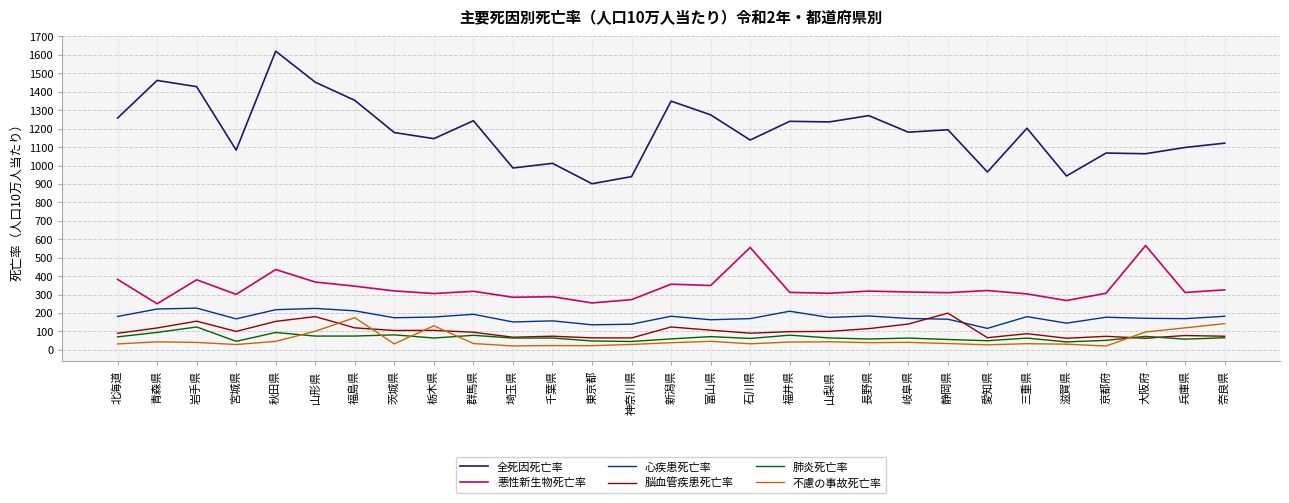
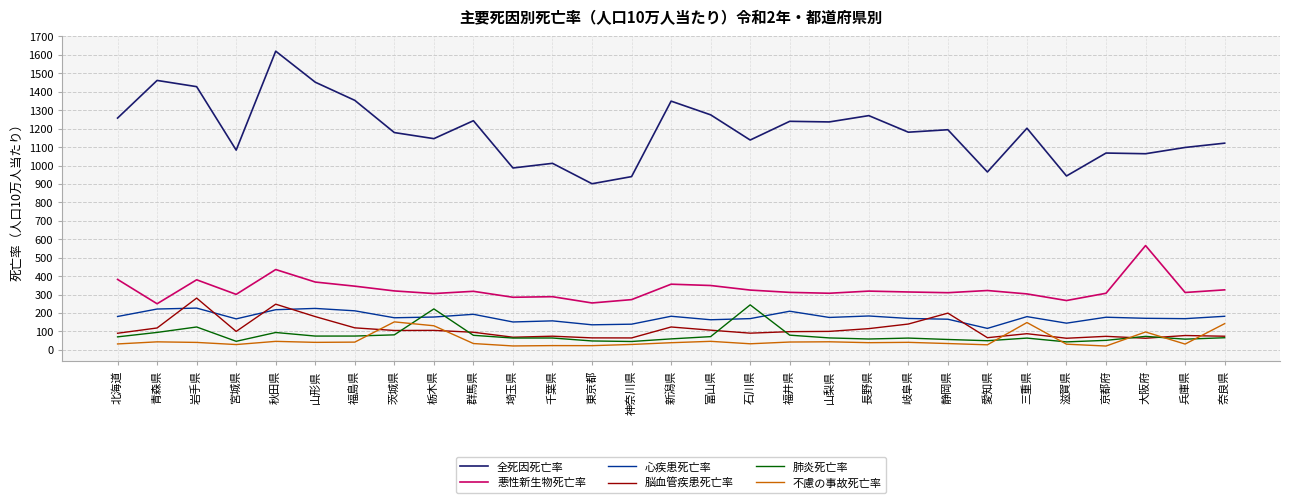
  {
    "悪性新生物死亡率": {
      "北海道": 380,
      "青森県": 250,
      "岩手県": 380,
      "宮城県": 300,
      "秋田県": 440,
      "山形県": 370,
      "福島県": 350,
      "茨城県": 320,
      "栃木県": 310,
      "群馬県": 320,
      "埼玉県": 290,
      "千葉県": 290,
      "東京都": 250,
      "神奈川県": 270,
      "新潟県": 360,
      "富山県": 350,
-     "石川県": 560,
+     "石川県": 320,
      "福井県": 310,
      "山梨県": 310,
      "長野県": 320,
      "岐阜県": 310,
      "静岡県": 310,
      "愛知県": 320,
      "三重県": 300,
      "滋賀県": 270,
      "京都府": 310,
      "大阪府": 570,
      "兵庫県": 310,
      "奈良県": 330
    },
    "脳血管疾患死亡率": {
      "北海道": 90,
      "青森県": 120,
-     "岩手県": 160,
+     "岩手県": 280,
      "宮城県": 100,
-     "秋田県": 150,
+     "秋田県": 250,
      "山形県": 180,
      "福島県": 120,
      "茨城県": 110,
      "栃木県": 110,
      "群馬県": 100,
      "東京都": 70,
      "神奈川県": 60,
      "新潟県": 120,
      "富山県": 110,
      "石川県": 90,
      "福井県": 100,
      "山梨県": 100,
      "長野県": 120,
      "岐阜県": 140,
      "静岡県": 200,
      "愛知県": 70,
      "三重県": 90,
      "滋賀県": 60,
      "京都府": 70,
      "兵庫県": 80
    },
    "肺炎死亡率": {
      "北海道": 70,
      "青森県": 90,
      "岩手県": 120,
      "宮城県": 50,
      "秋田県": 90,
      "山形県": 70,
      "福島県": 80,
      "茨城県": 80,
-     "栃木県": 60,
+     "栃木県": 220,
      "群馬県": 80,
      "東京都": 50,
      "神奈川県": 50,
      "新潟県": 60,
      "富山県": 70,
-     "石川県": 60,
+     "石川県": 240,
      "福井県": 80,
      "山梨県": 60,
      "長野県": 60,
      "岐阜県": 60,
      "静岡県": 60,
      "愛知県": 50,
      "三重県": 60,
      "京都府": 50,
      "兵庫県": 60
    },
    "不慮の事故死亡率": {
      "北海道": 30,
      "青森県": 40,
      "岩手県": 40,
      "宮城県": 30,
      "秋田県": 50,
-     "山形県": 100,
-     "福島県": 170,
-     "茨城県": 30,
+     "山形県": 40,
+     "福島県": 40,
+     "茨城県": 150,
      "栃木県": 130,
      "群馬県": 30,
      "埼玉県": 20,
      "千葉県": 20,
      "東京都": 20,
      "神奈川県": 30,
      "新潟県": 40,
      "富山県": 50,
      "石川県": 30,
      "福井県": 40,
      "山梨県": 40,
      "長野県": 40,
      "岐阜県": 40,
      "静岡県": 30,
      "愛知県": 30,
-     "三重県": 30,
+     "三重県": 150,
      "京都府": 20,
      "大阪府": 100,
-     "兵庫県": 120,
+     "兵庫県": 30,
      "奈良県": 140
    }
  }
